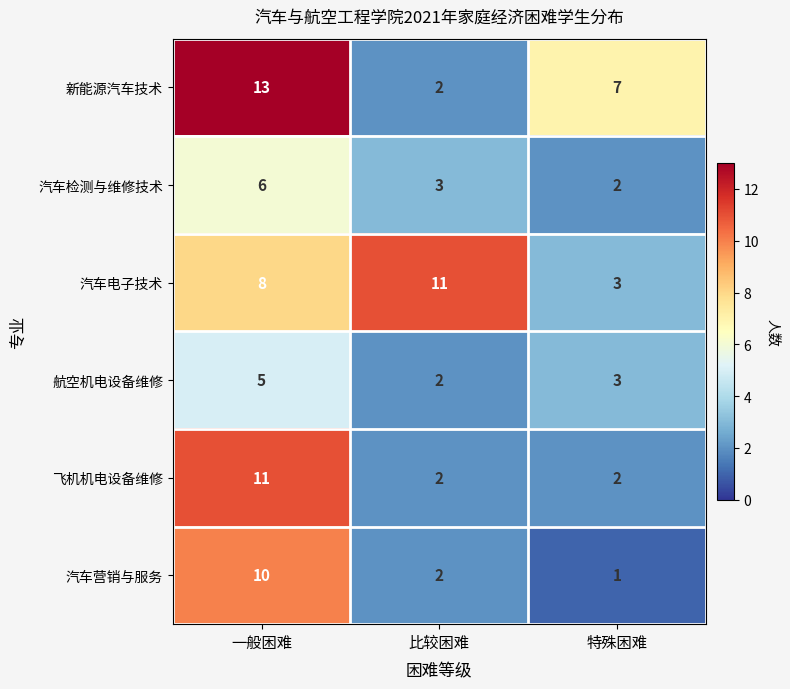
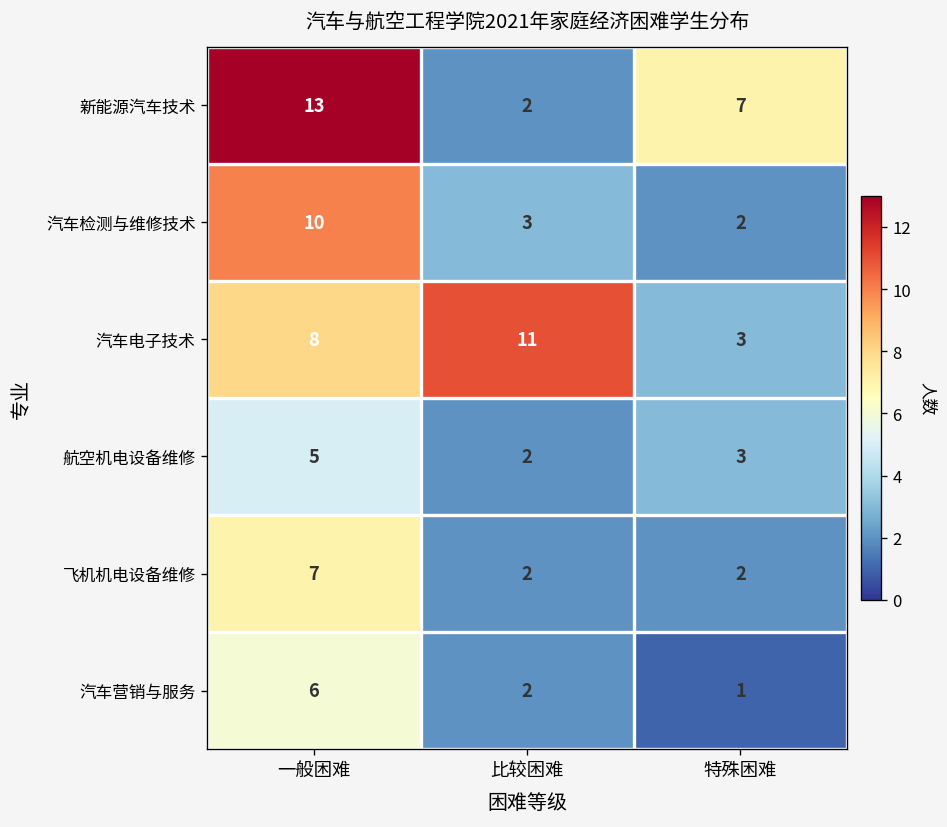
  {
    "新能源汽车技术": {
      "一般困难": 13,
      "比较困难": 2,
      "特殊困难": 7
    },
    "汽车检测与维修技术": {
-     "一般困难": 6,
+     "一般困难": 10,
      "比较困难": 3,
      "特殊困难": 2
    },
    "汽车电子技术": {
      "一般困难": 8,
      "比较困难": 11,
      "特殊困难": 3
    },
    "航空机电设备维修": {
      "一般困难": 5,
      "比较困难": 2,
      "特殊困难": 3
    },
    "飞机机电设备维修": {
-     "一般困难": 11,
+     "一般困难": 7,
      "比较困难": 2,
      "特殊困难": 2
    },
    "汽车营销与服务": {
-     "一般困难": 10,
+     "一般困难": 6,
      "比较困难": 2,
      "特殊困难": 1
    }
  }
